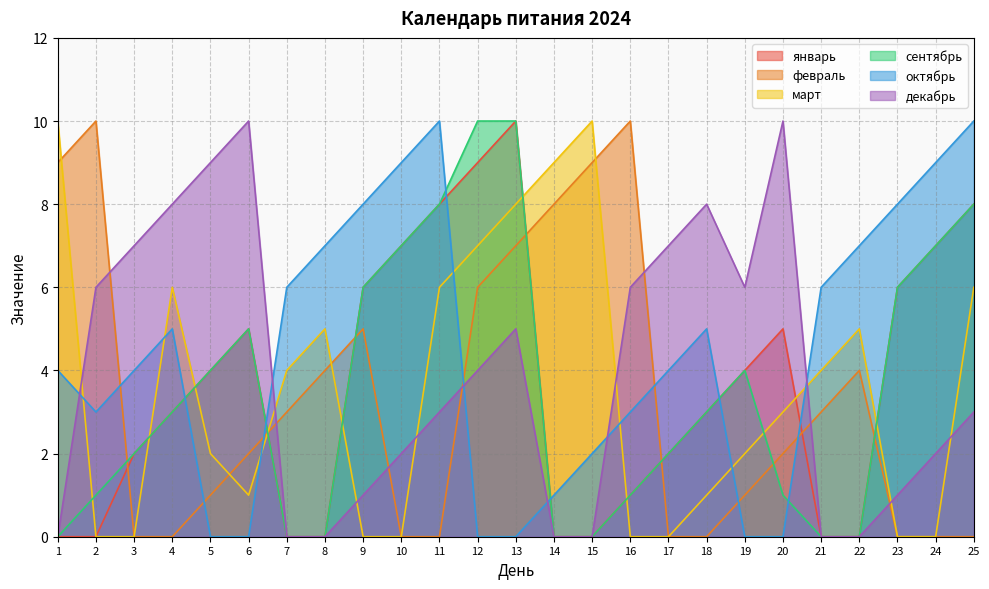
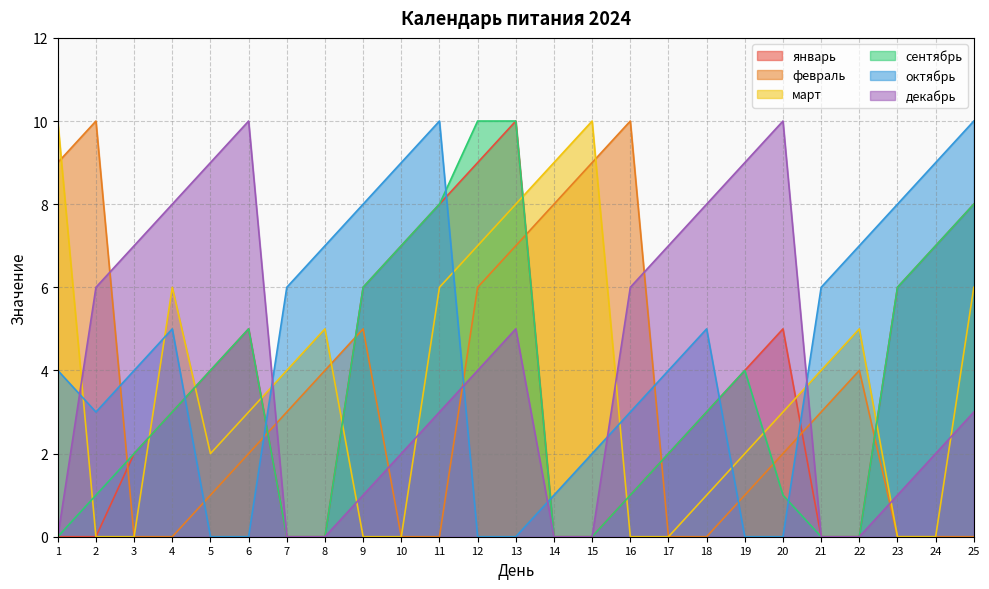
  {
    "март": {
      "1": 10,
      "4": 6,
      "5": 2,
-     "6": 1,
+     "6": 3,
      "7": 4,
      "8": 5,
      "9": 0,
      "11": 6,
      "12": 7,
      "13": 8,
      "14": 9,
      "15": 10,
      "16": 0,
      "18": 1,
      "19": 2,
      "20": 3,
      "21": 4,
      "22": 5,
      "25": 6
    },
    "сентябрь": {
      "2": 1,
      "12": 10,
      "20": 1
    },
    "октябрь": {
      "1": 4,
      "2": 3,
      "3": 4,
      "4": 5,
      "5": 0,
      "6": 0,
      "7": 6,
      "8": 7,
      "9": 8,
      "10": 9,
      "11": 10,
      "12": 0,
      "13": 0,
      "14": 1,
      "15": 2,
      "16": 3,
      "17": 4,
      "18": 5,
      "19": 0,
      "20": 0,
      "21": 6,
      "22": 7,
      "23": 8,
      "24": 9,
      "25": 10
    },
    "декабрь": {
      "2": 6,
      "3": 7,
      "4": 8,
      "5": 9,
      "6": 10,
      "9": 1,
      "10": 2,
      "11": 3,
      "12": 4,
      "13": 5,
      "16": 6,
      "17": 7,
      "18": 8,
-     "19": 6,
+     "19": 9,
      "20": 10,
      "23": 1,
      "24": 2,
      "25": 3
    }
  }
